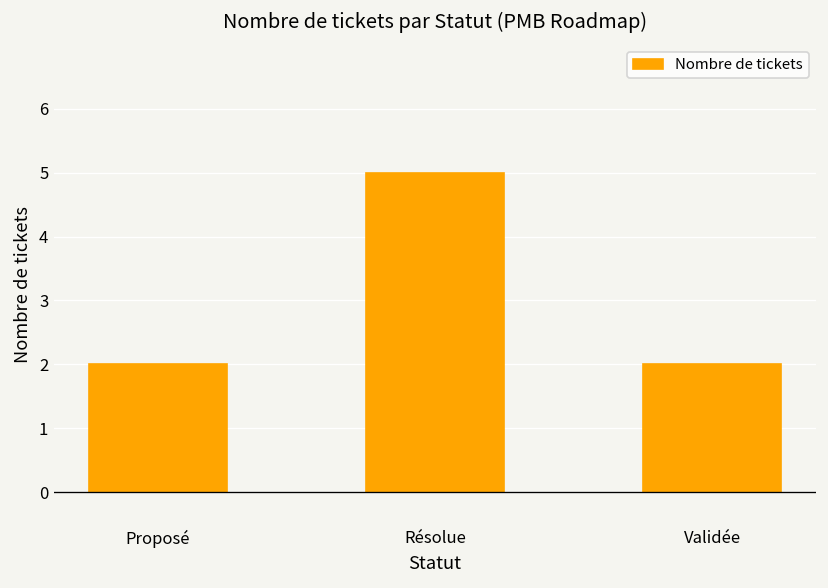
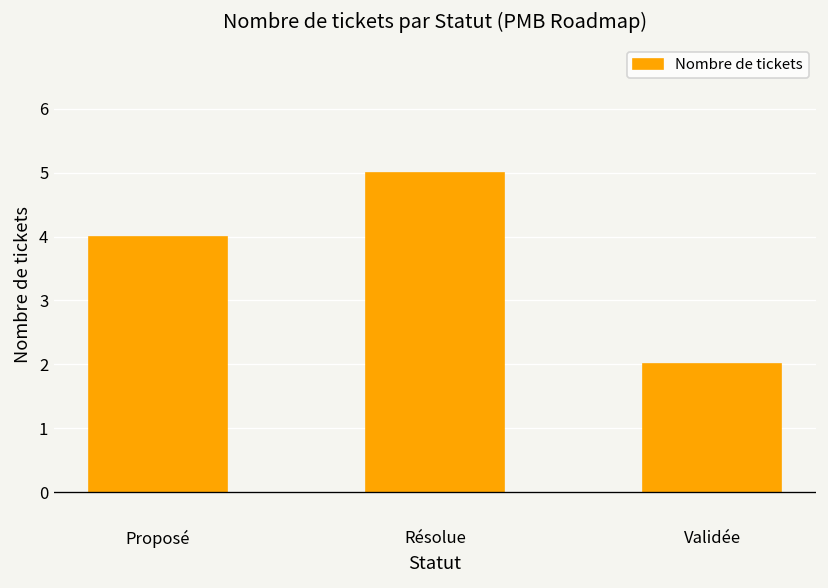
  {
-   "Proposé": 2,
+   "Proposé": 4,
    "Résolue": 5,
    "Validée": 2
  }
